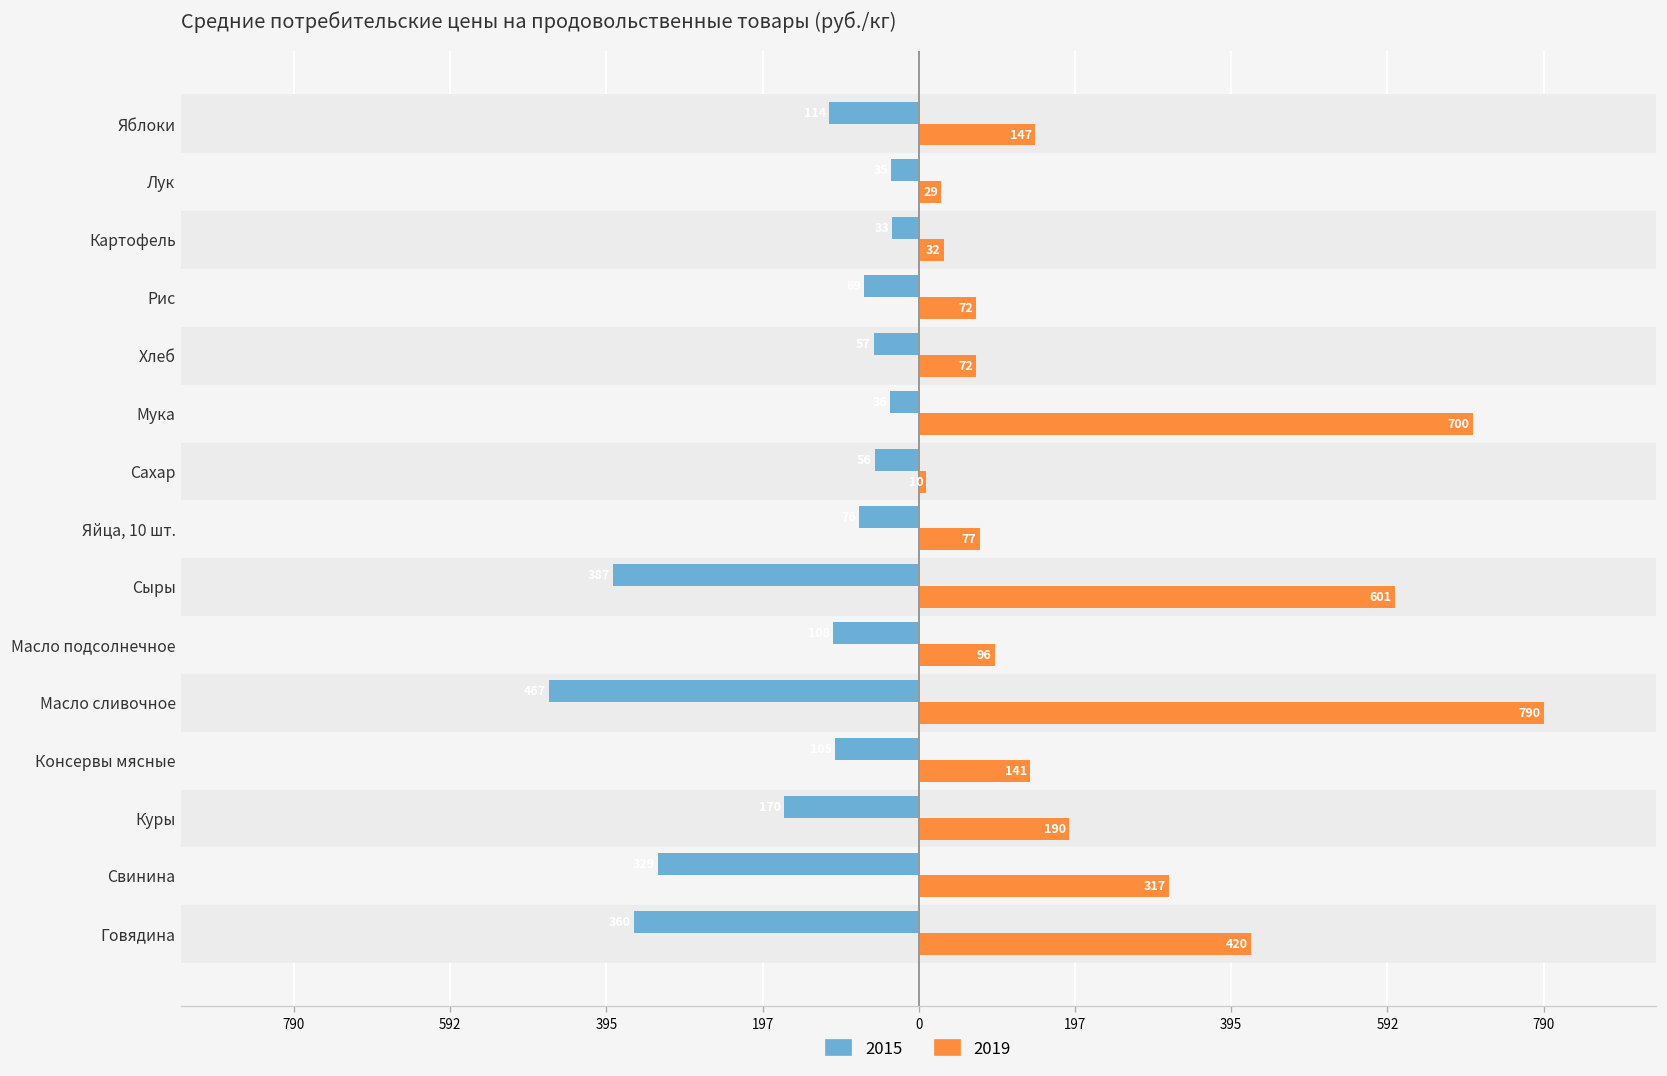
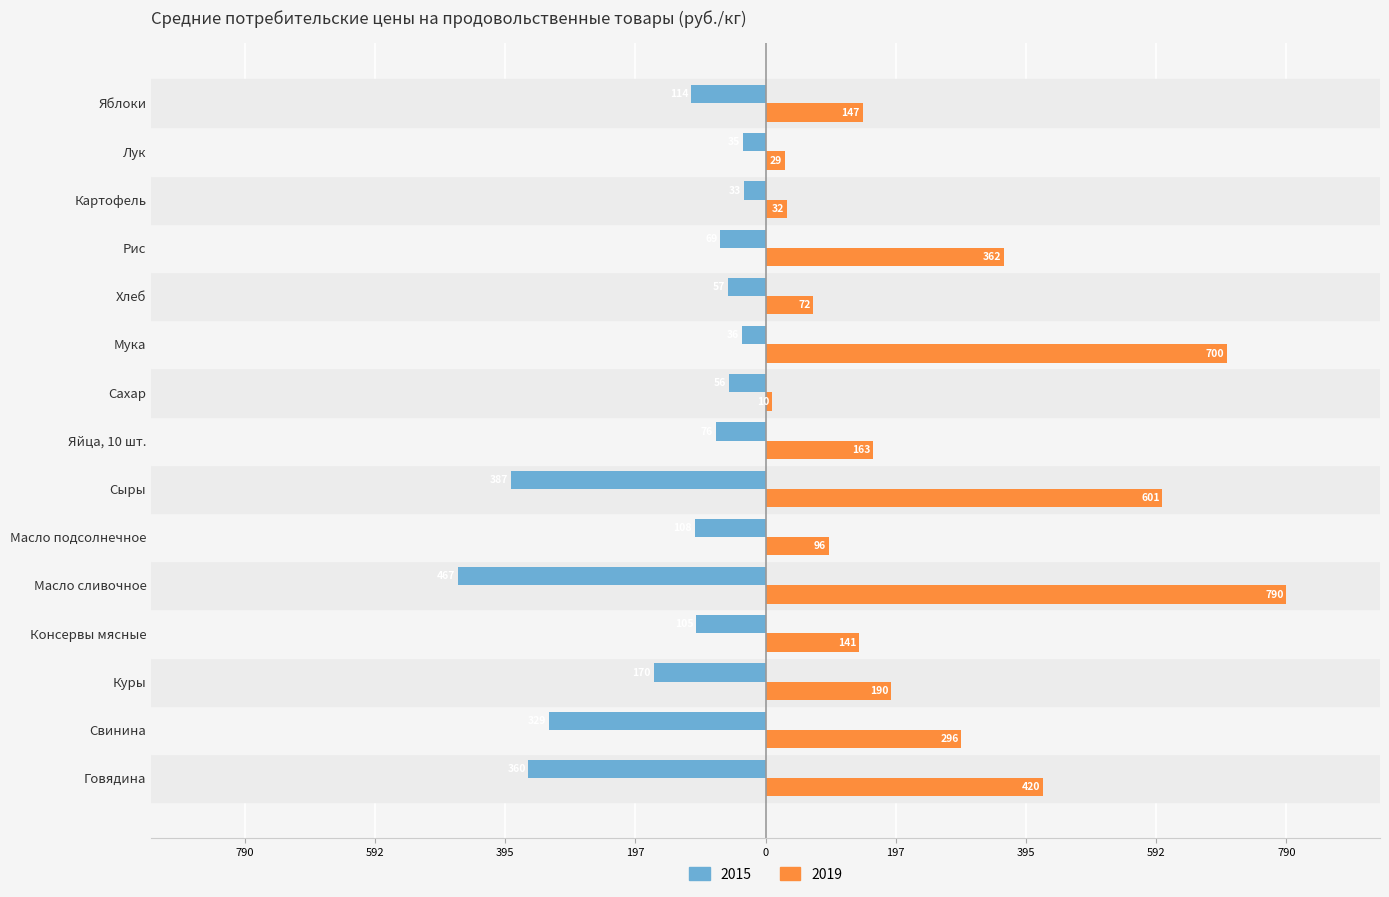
  {
    "2019": {
      "Яблоки": 147,
      "Лук": 29,
      "Картофель": 32,
-     "Рис": 72,
+     "Рис": 362,
      "Хлеб": 72,
      "Мука": 700,
-     "Яйца, 10 шт.": 77,
+     "Яйца, 10 шт.": 163,
      "Сыры": 601,
      "Масло подсолнечное": 96,
      "Масло сливочное": 790,
      "Консервы мясные": 141,
      "Куры": 190,
-     "Свинина": 317,
+     "Свинина": 296,
      "Говядина": 420
    }
  }
